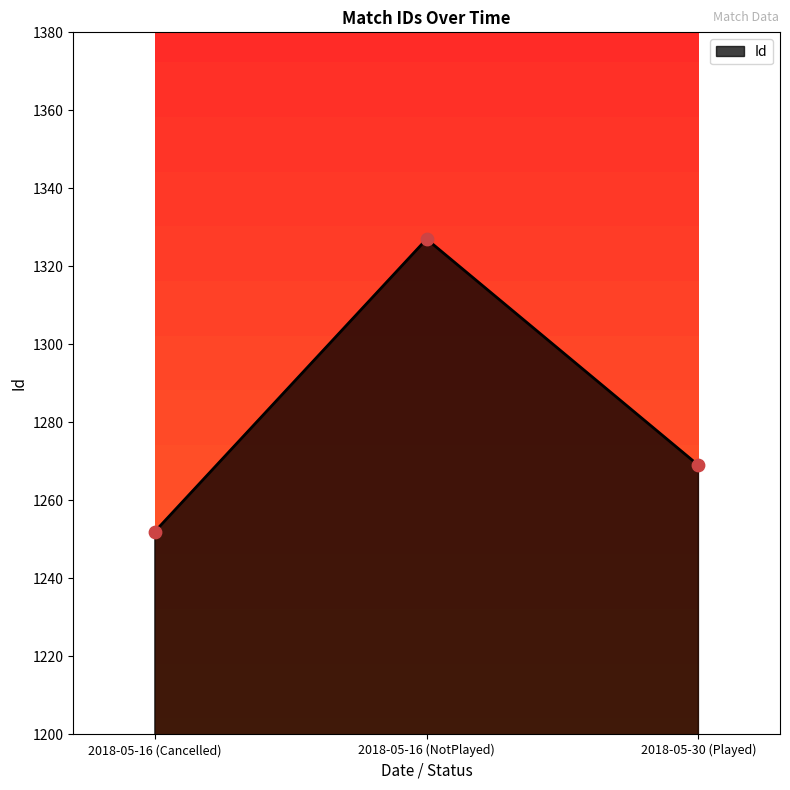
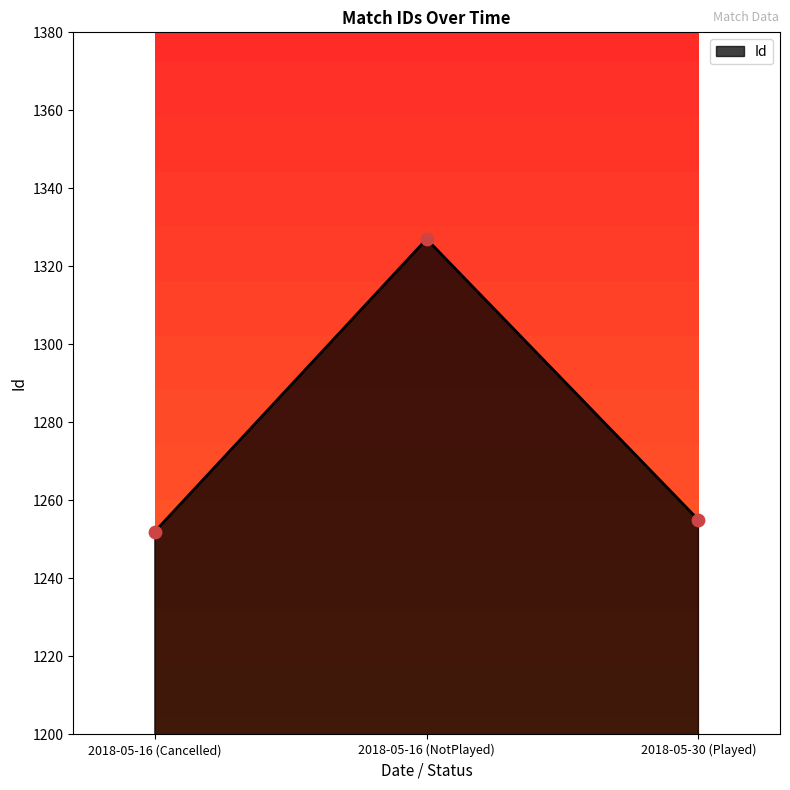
  {
    "2018-05-16 (Cancelled)": 1252,
    "2018-05-16 (NotPlayed)": 1327,
-   "2018-05-30 (Played)": 1269
+   "2018-05-30 (Played)": 1255
  }
